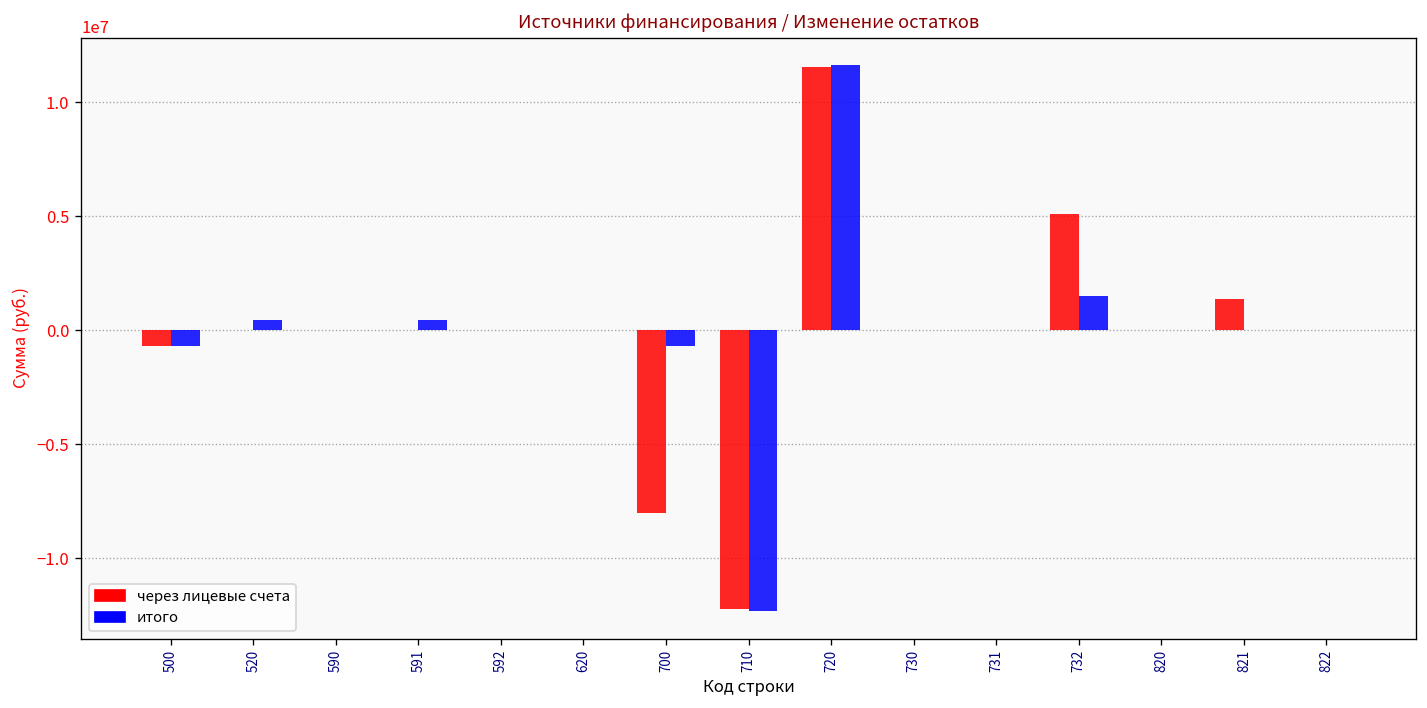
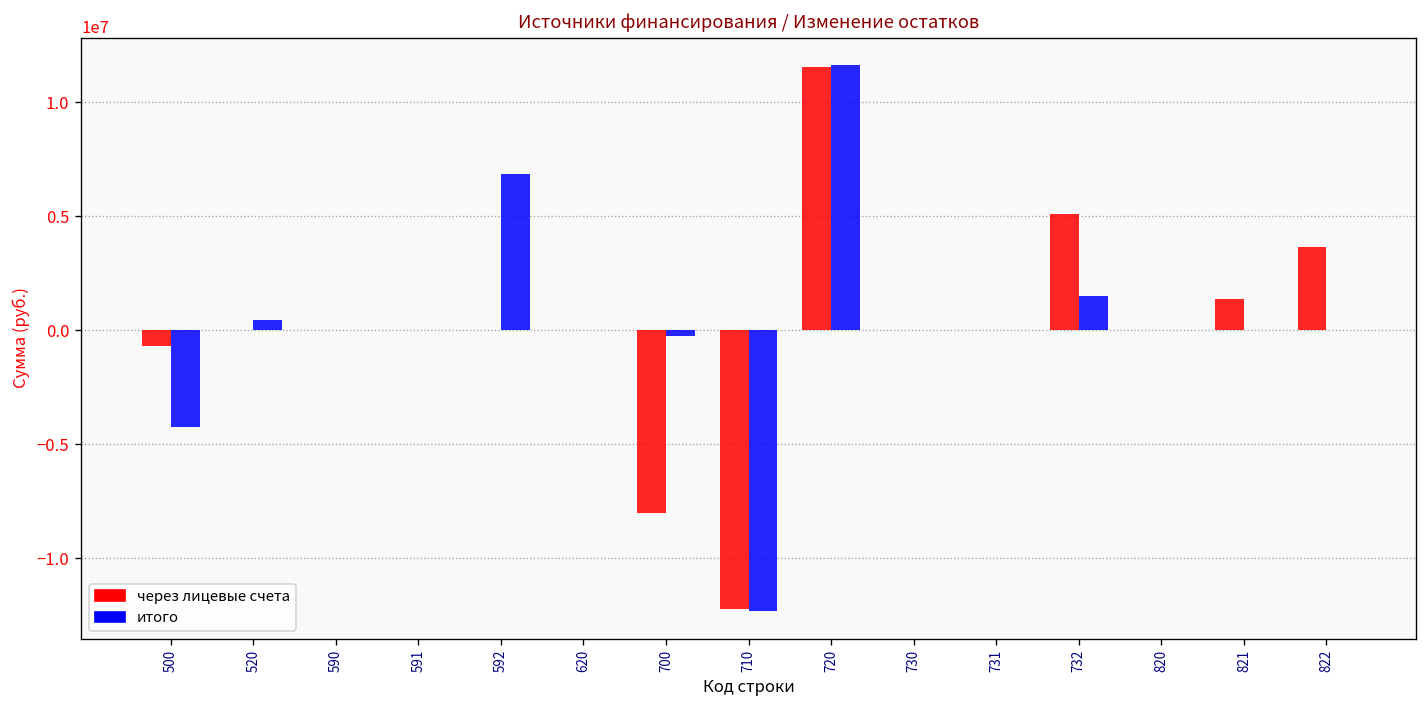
  {
    "через лицевые счета": {
      "500": -700000,
      "520": 0,
      "590": 0,
      "591": 0,
      "592": 0,
      "620": 0,
      "700": -8000000,
      "710": -12200000,
      "720": 11500000,
      "730": 0,
      "731": 0,
      "732": 5100000,
      "820": 0,
      "821": 1400000,
-     "822": 0
+     "822": 3600000
    },
    "итого": {
-     "500": -700000,
+     "500": -4300000,
      "520": 500000,
      "590": 0,
-     "591": 500000,
-     "592": 0,
+     "591": 0,
+     "592": 6800000,
      "620": 0,
-     "700": -700000,
+     "700": -300000,
      "710": -12300000,
      "720": 11600000,
      "730": 0,
      "731": 0,
      "732": 1500000,
      "820": 0,
      "821": 0,
      "822": 0
    }
  }
